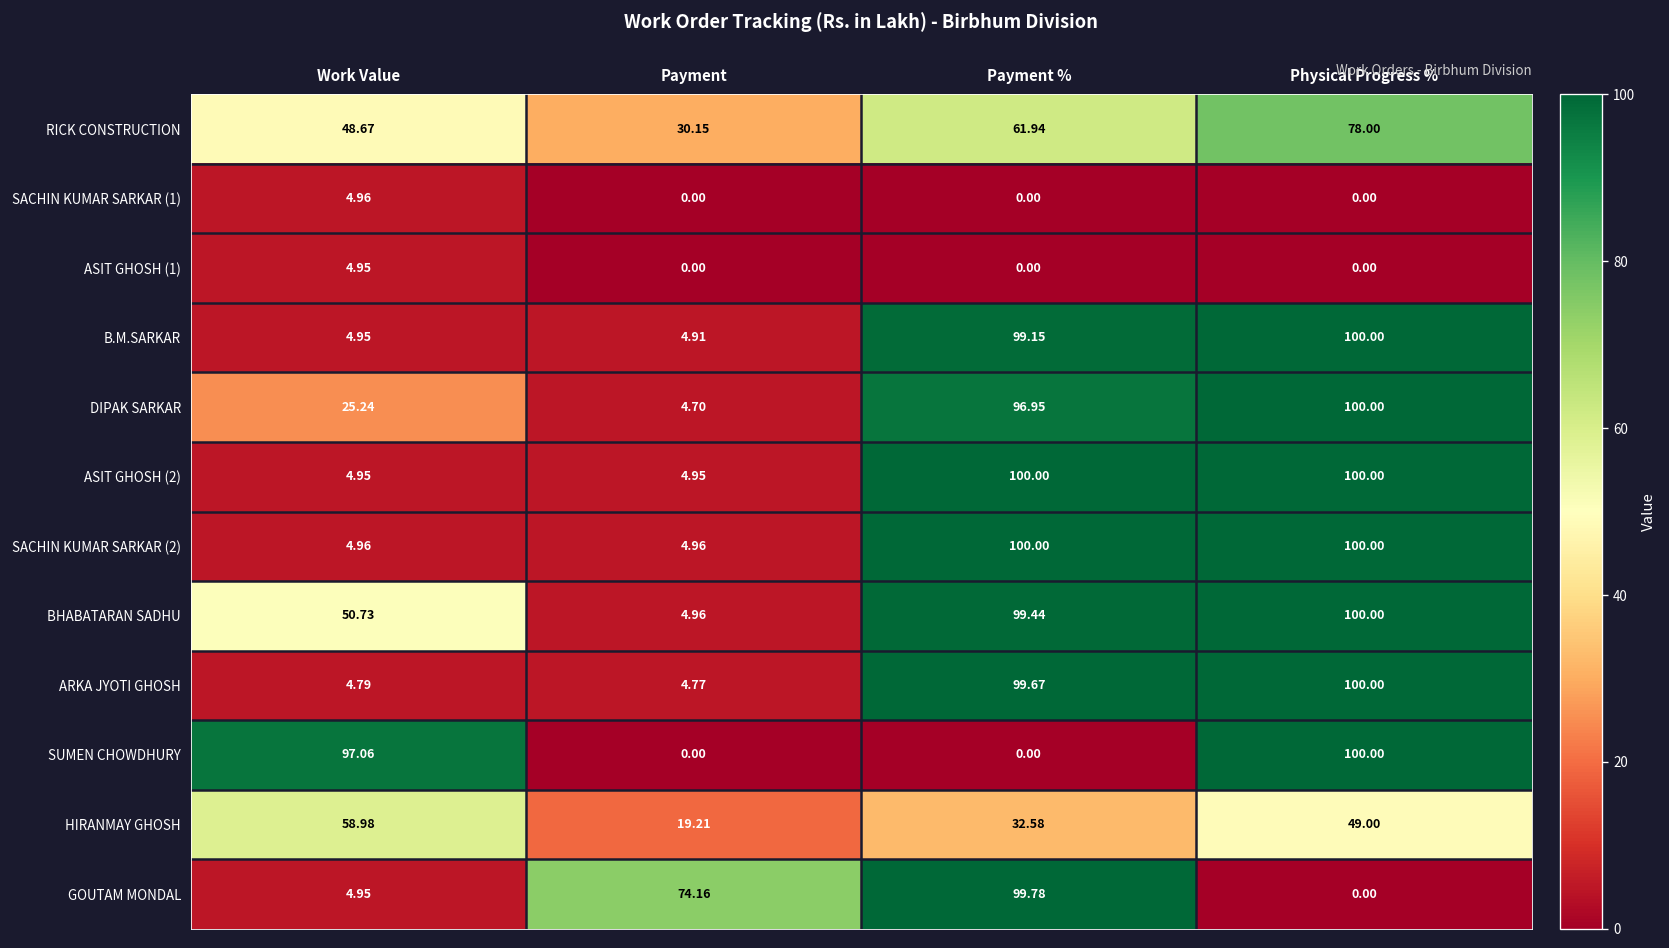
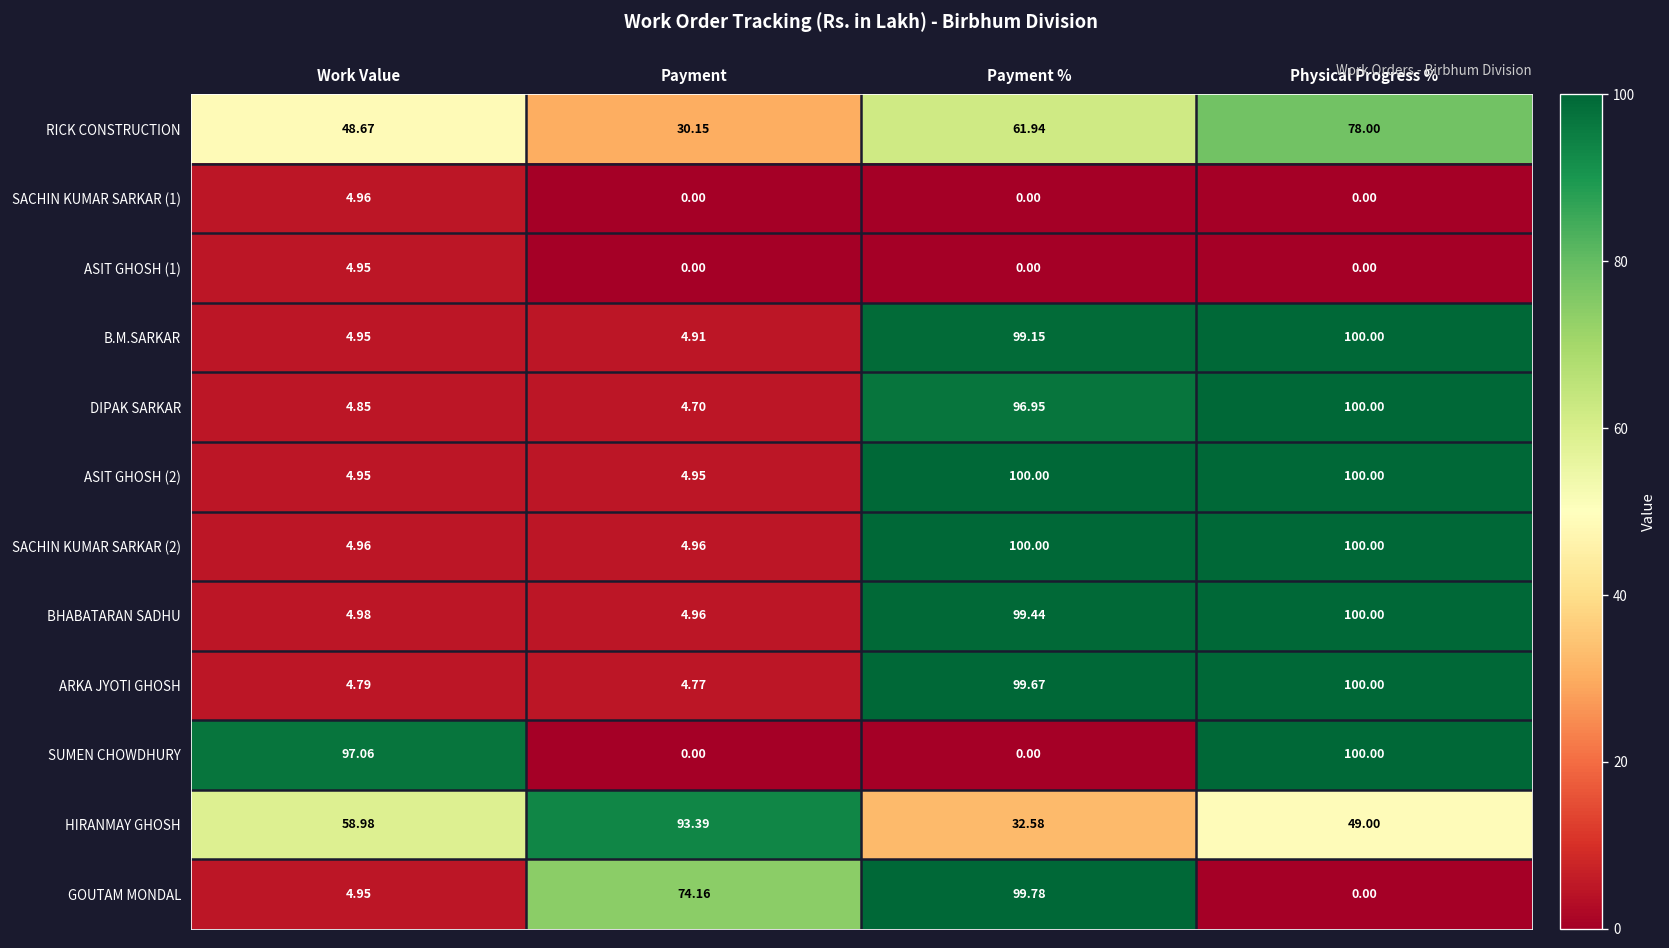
  {
    "RICK CONSTRUCTION": {
      "Work Value": 48.67,
      "Payment": 30.15,
      "Payment %": 61.94,
      "Physical Progress %": 78.00
    },
    "SACHIN KUMAR SARKAR (1)": {
      "Work Value": 4.96,
      "Payment": 0.00,
      "Payment %": 0.00,
      "Physical Progress %": 0.00
    },
    "ASIT GHOSH (1)": {
      "Work Value": 4.95,
      "Payment": 0.00,
      "Payment %": 0.00,
      "Physical Progress %": 0.00
    },
    "B.M.SARKAR": {
      "Work Value": 4.95,
      "Payment": 4.91,
      "Payment %": 99.15,
      "Physical Progress %": 100.00
    },
    "DIPAK SARKAR": {
-     "Work Value": 25.24,
+     "Work Value": 4.85,
      "Payment": 4.70,
      "Payment %": 96.95,
      "Physical Progress %": 100.00
    },
    "ASIT GHOSH (2)": {
      "Work Value": 4.95,
      "Payment": 4.95,
      "Payment %": 100.00,
      "Physical Progress %": 100.00
    },
    "SACHIN KUMAR SARKAR (2)": {
      "Work Value": 4.96,
      "Payment": 4.96,
      "Payment %": 100.00,
      "Physical Progress %": 100.00
    },
    "BHABATARAN SADHU": {
-     "Work Value": 50.73,
+     "Work Value": 4.98,
      "Payment": 4.96,
      "Payment %": 99.44,
      "Physical Progress %": 100.00
    },
    "ARKA JYOTI GHOSH": {
      "Work Value": 4.79,
      "Payment": 4.77,
      "Payment %": 99.67,
      "Physical Progress %": 100.00
    },
    "SUMEN CHOWDHURY": {
      "Work Value": 97.06,
      "Payment": 0.00,
      "Payment %": 0.00,
      "Physical Progress %": 100.00
    },
    "HIRANMAY GHOSH": {
      "Work Value": 58.98,
-     "Payment": 19.21,
+     "Payment": 93.39,
      "Payment %": 32.58,
      "Physical Progress %": 49.00
    },
    "GOUTAM MONDAL": {
      "Work Value": 4.95,
      "Payment": 74.16,
      "Payment %": 99.78,
      "Physical Progress %": 0.00
    }
  }
